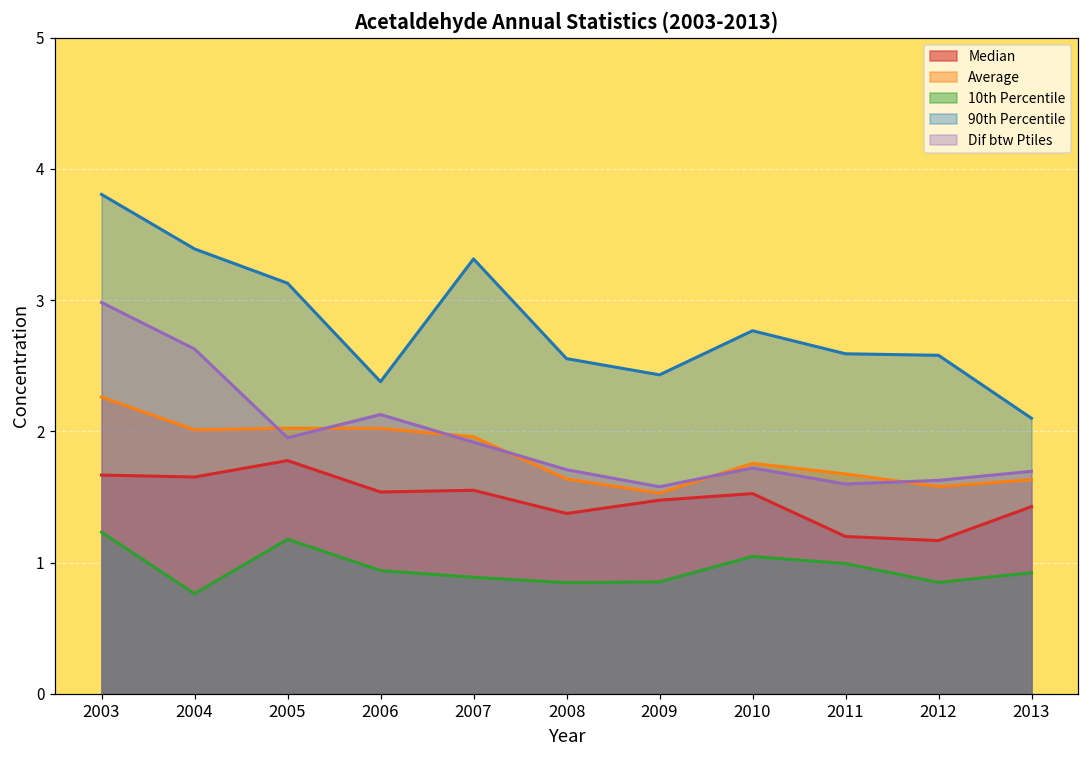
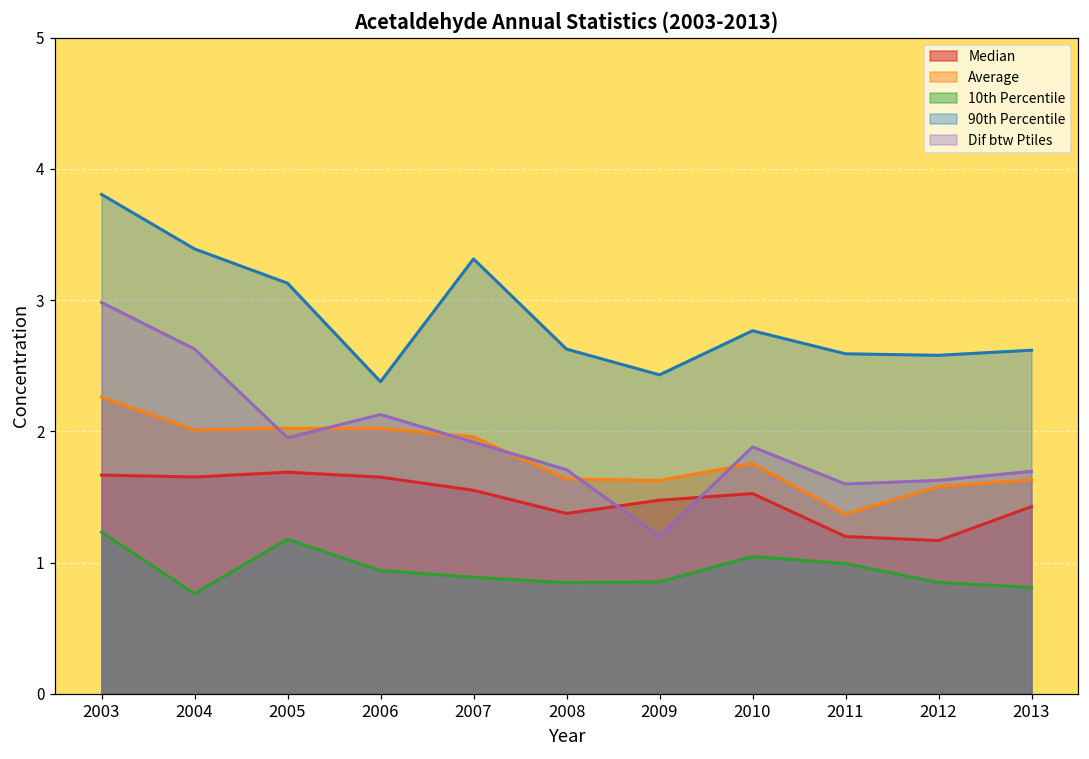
  {
    "Median": {
      "2003": 1.67,
      "2004": 1.65,
-     "2005": 1.78,
-     "2006": 1.54,
+     "2005": 1.69,
+     "2006": 1.65,
      "2007": 1.55,
      "2008": 1.37,
      "2009": 1.48,
      "2010": 1.53,
      "2011": 1.20,
      "2012": 1.17,
      "2013": 1.43
    },
    "Average": {
      "2003": 2.26,
      "2004": 2.01,
      "2005": 2.02,
      "2006": 2.02,
      "2007": 1.96,
      "2008": 1.64,
-     "2009": 1.53,
+     "2009": 1.63,
      "2010": 1.76,
-     "2011": 1.68,
+     "2011": 1.37,
      "2012": 1.58,
      "2013": 1.63
    },
    "10th Percentile": {
      "2003": 1.23,
      "2004": 0.76,
      "2005": 1.18,
      "2006": 0.94,
      "2007": 0.89,
      "2008": 0.85,
      "2009": 0.85,
      "2010": 1.05,
      "2011": 0.99,
      "2012": 0.85,
-     "2013": 0.92
+     "2013": 0.81
    },
    "90th Percentile": {
      "2003": 3.81,
      "2004": 3.39,
      "2005": 3.13,
      "2006": 2.38,
      "2007": 3.31,
-     "2008": 2.55,
+     "2008": 2.63,
      "2009": 2.43,
      "2010": 2.77,
      "2011": 2.59,
      "2012": 2.58,
-     "2013": 2.10
+     "2013": 2.62
    },
    "Dif btw Ptiles": {
      "2003": 2.98,
      "2004": 2.63,
      "2005": 1.95,
      "2006": 2.13,
      "2007": 1.92,
      "2008": 1.71,
-     "2009": 1.58,
-     "2010": 1.72,
+     "2009": 1.20,
+     "2010": 1.88,
      "2011": 1.60,
      "2012": 1.63,
      "2013": 1.70
    }
  }
